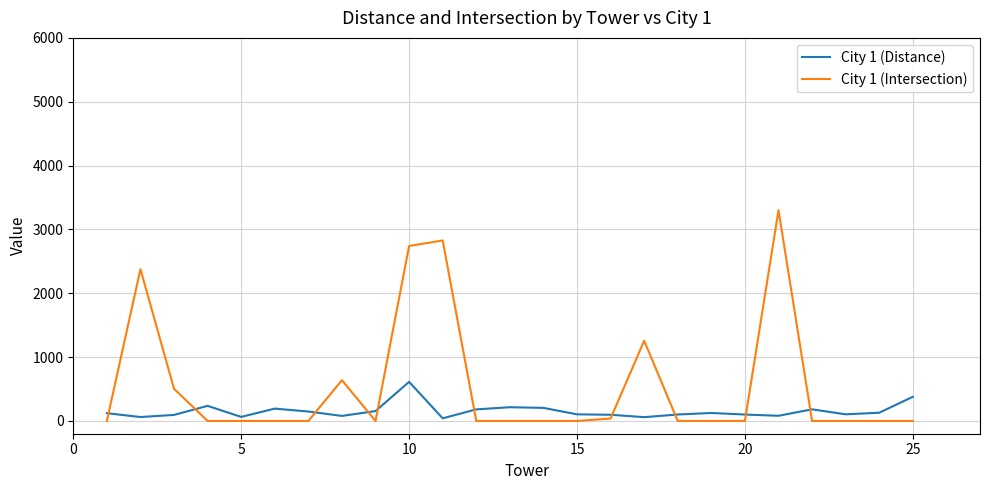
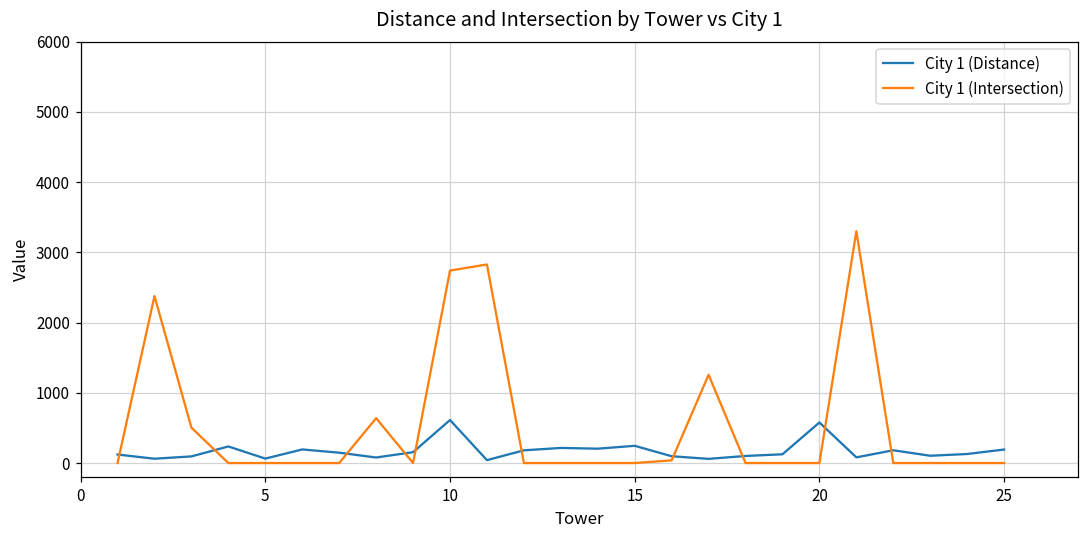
  {
    "City 1 (Distance)": {
      "5": 100,
      "10": 600,
-     "15": 100,
-     "20": 100,
-     "25": 400
+     "15": 200,
+     "20": 600,
+     "25": 200
    },
    "City 1 (Intersection)": {
      "5": 0,
      "10": 2700,
      "15": 0,
      "20": 0,
      "25": 0
    }
  }
